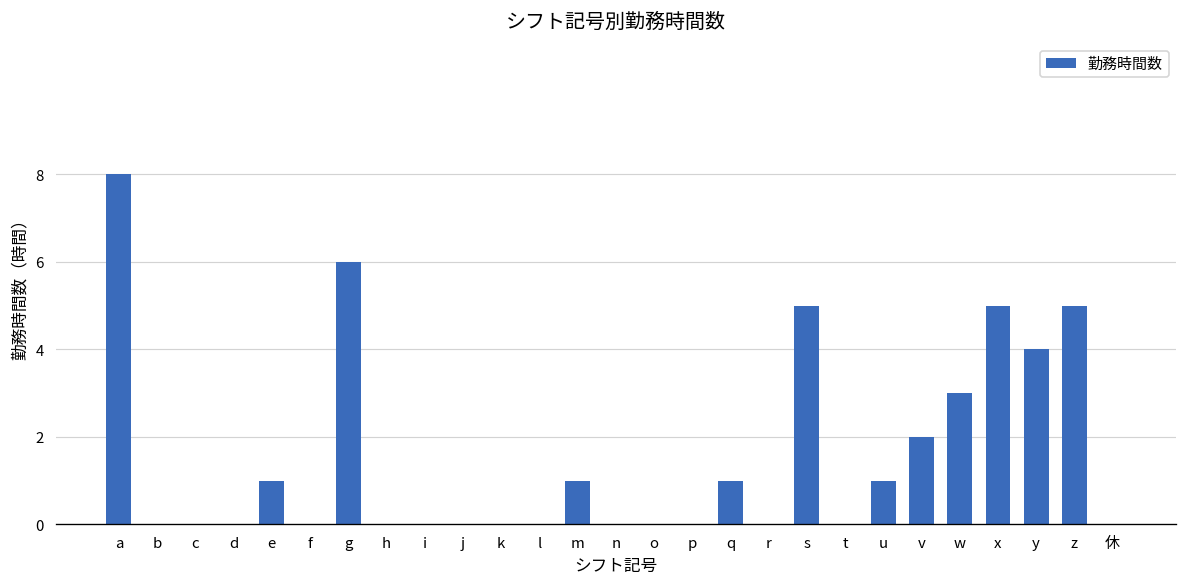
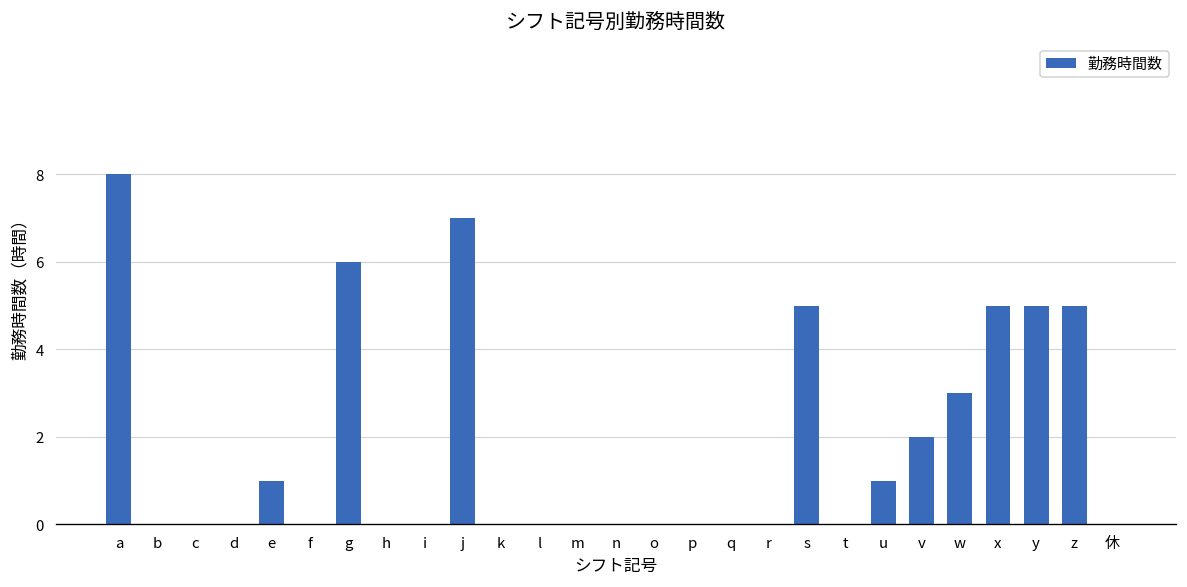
  {
    "a": 8,
    "b": 0,
    "c": 0,
    "d": 0,
    "e": 1,
    "f": 0,
    "g": 6,
    "h": 0,
    "i": 0,
-   "j": 0,
+   "j": 7,
    "k": 0,
    "l": 0,
-   "m": 1,
+   "m": 0,
    "n": 0,
    "o": 0,
    "p": 0,
-   "q": 1,
+   "q": 0,
    "r": 0,
    "s": 5,
    "t": 0,
    "u": 1,
    "v": 2,
    "w": 3,
    "x": 5,
-   "y": 4,
+   "y": 5,
    "z": 5,
    "休": 0
  }
